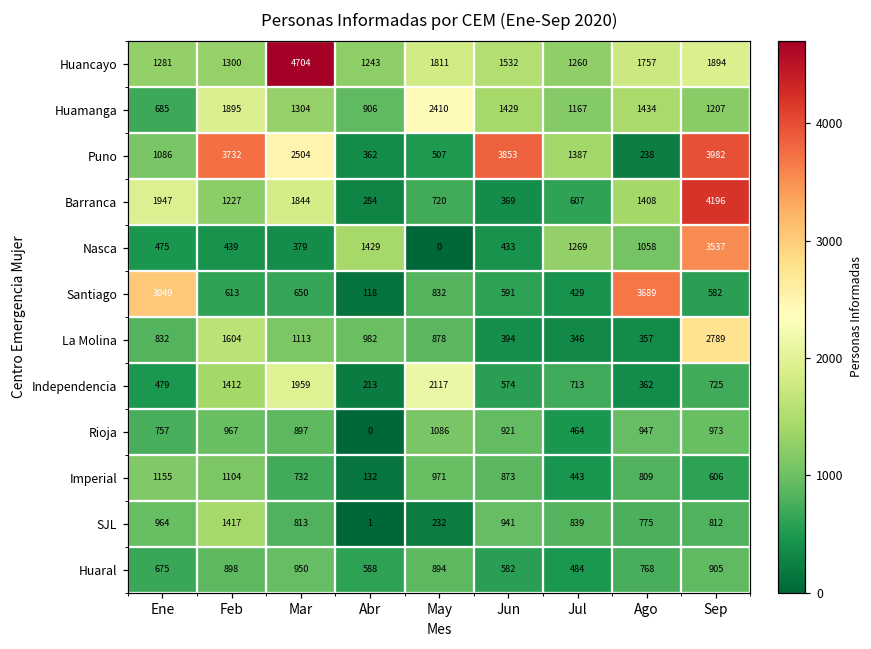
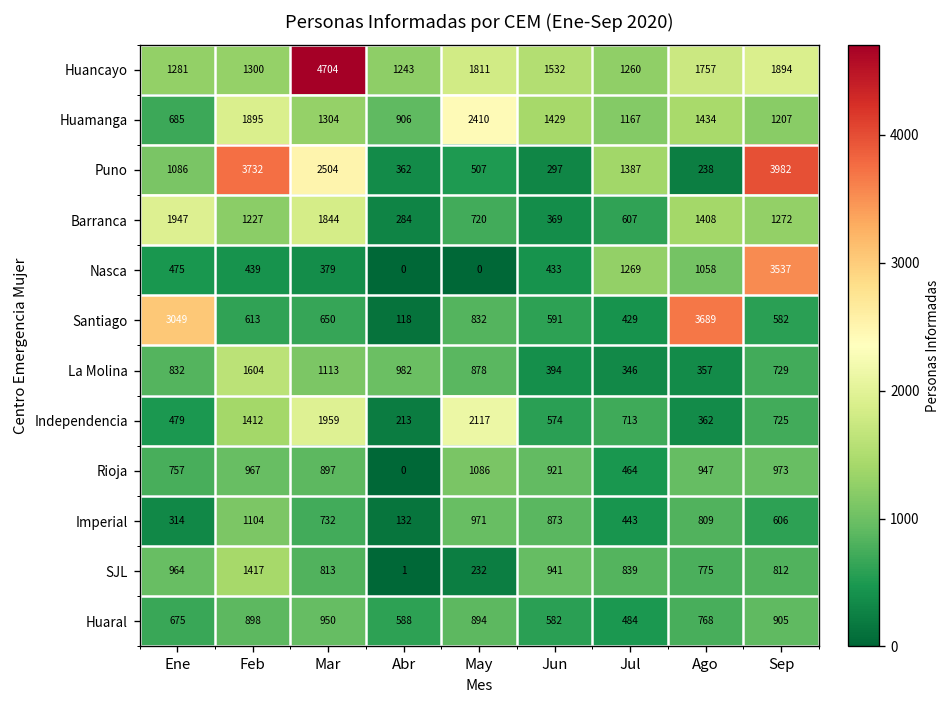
  {
    "Huancayo": {
      "Ene": 1281,
      "Feb": 1300,
      "Mar": 4704,
      "Abr": 1243,
      "May": 1811,
      "Jun": 1532,
      "Jul": 1260,
      "Ago": 1757,
      "Sep": 1894
    },
    "Huamanga": {
      "Ene": 685,
      "Feb": 1895,
      "Mar": 1304,
      "Abr": 906,
      "May": 2410,
      "Jun": 1429,
      "Jul": 1167,
      "Ago": 1434,
      "Sep": 1207
    },
    "Puno": {
      "Ene": 1086,
      "Feb": 3732,
      "Mar": 2504,
      "Abr": 362,
      "May": 507,
-     "Jun": 3853,
+     "Jun": 297,
      "Jul": 1387,
      "Ago": 238,
      "Sep": 3982
    },
    "Barranca": {
      "Ene": 1947,
      "Feb": 1227,
      "Mar": 1844,
      "Abr": 284,
      "May": 720,
      "Jun": 369,
      "Jul": 607,
      "Ago": 1408,
-     "Sep": 4196
+     "Sep": 1272
    },
    "Nasca": {
      "Ene": 475,
      "Feb": 439,
      "Mar": 379,
-     "Abr": 1429,
+     "Abr": 0,
      "May": 0,
      "Jun": 433,
      "Jul": 1269,
      "Ago": 1058,
      "Sep": 3537
    },
    "Santiago": {
      "Ene": 3049,
      "Feb": 613,
      "Mar": 650,
      "Abr": 118,
      "May": 832,
      "Jun": 591,
      "Jul": 429,
      "Ago": 3689,
      "Sep": 582
    },
    "La Molina": {
      "Ene": 832,
      "Feb": 1604,
      "Mar": 1113,
      "Abr": 982,
      "May": 878,
      "Jun": 394,
      "Jul": 346,
      "Ago": 357,
-     "Sep": 2789
+     "Sep": 729
    },
    "Independencia": {
      "Ene": 479,
      "Feb": 1412,
      "Mar": 1959,
      "Abr": 213,
      "May": 2117,
      "Jun": 574,
      "Jul": 713,
      "Ago": 362,
      "Sep": 725
    },
    "Rioja": {
      "Ene": 757,
      "Feb": 967,
      "Mar": 897,
      "Abr": 0,
      "May": 1086,
      "Jun": 921,
      "Jul": 464,
      "Ago": 947,
      "Sep": 973
    },
    "Imperial": {
-     "Ene": 1155,
+     "Ene": 314,
      "Feb": 1104,
      "Mar": 732,
      "Abr": 132,
      "May": 971,
      "Jun": 873,
      "Jul": 443,
      "Ago": 809,
      "Sep": 606
    },
    "SJL": {
      "Ene": 964,
      "Feb": 1417,
      "Mar": 813,
      "Abr": 1,
      "May": 232,
      "Jun": 941,
      "Jul": 839,
      "Ago": 775,
      "Sep": 812
    },
    "Huaral": {
      "Ene": 675,
      "Feb": 898,
      "Mar": 950,
      "Abr": 588,
      "May": 894,
      "Jun": 582,
      "Jul": 484,
      "Ago": 768,
      "Sep": 905
    }
  }
